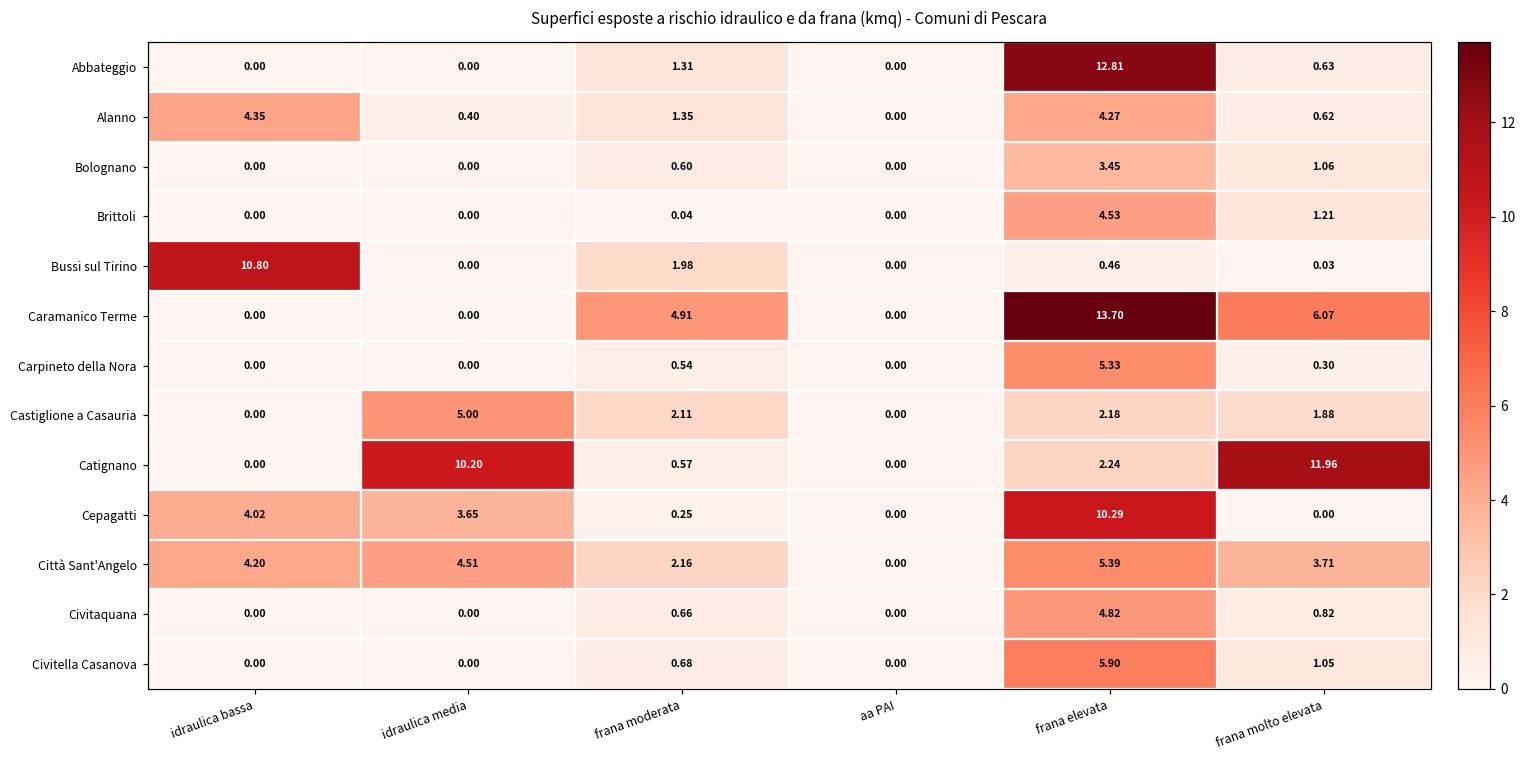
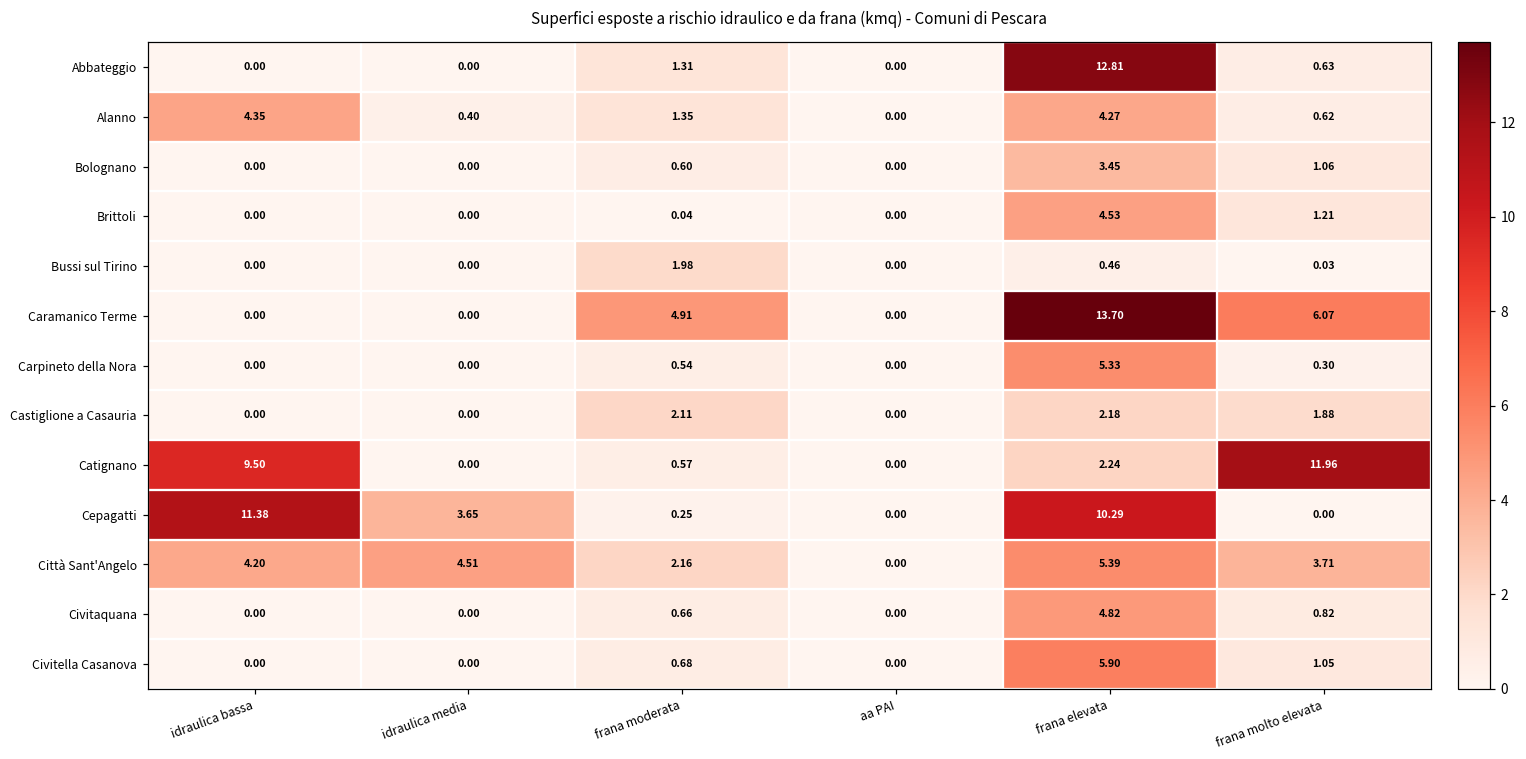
  {
    "Abbateggio": {
      "idraulica bassa": 0.00,
      "idraulica media": 0.00,
      "frana moderata": 1.31,
      "aa PAI": 0.00,
      "frana elevata": 12.81,
      "frana molto elevata": 0.63
    },
    "Alanno": {
      "idraulica bassa": 4.35,
      "idraulica media": 0.40,
      "frana moderata": 1.35,
      "aa PAI": 0.00,
      "frana elevata": 4.27,
      "frana molto elevata": 0.62
    },
    "Bolognano": {
      "idraulica bassa": 0.00,
      "idraulica media": 0.00,
      "frana moderata": 0.60,
      "aa PAI": 0.00,
      "frana elevata": 3.45,
      "frana molto elevata": 1.06
    },
    "Brittoli": {
      "idraulica bassa": 0.00,
      "idraulica media": 0.00,
      "frana moderata": 0.04,
      "aa PAI": 0.00,
      "frana elevata": 4.53,
      "frana molto elevata": 1.21
    },
    "Bussi sul Tirino": {
-     "idraulica bassa": 10.80,
+     "idraulica bassa": 0.00,
      "idraulica media": 0.00,
      "frana moderata": 1.98,
      "aa PAI": 0.00,
      "frana elevata": 0.46,
      "frana molto elevata": 0.03
    },
    "Caramanico Terme": {
      "idraulica bassa": 0.00,
      "idraulica media": 0.00,
      "frana moderata": 4.91,
      "aa PAI": 0.00,
      "frana elevata": 13.70,
      "frana molto elevata": 6.07
    },
    "Carpineto della Nora": {
      "idraulica bassa": 0.00,
      "idraulica media": 0.00,
      "frana moderata": 0.54,
      "aa PAI": 0.00,
      "frana elevata": 5.33,
      "frana molto elevata": 0.30
    },
    "Castiglione a Casauria": {
      "idraulica bassa": 0.00,
-     "idraulica media": 5.00,
+     "idraulica media": 0.00,
      "frana moderata": 2.11,
      "aa PAI": 0.00,
      "frana elevata": 2.18,
      "frana molto elevata": 1.88
    },
    "Catignano": {
-     "idraulica bassa": 0.00,
-     "idraulica media": 10.20,
+     "idraulica bassa": 9.50,
+     "idraulica media": 0.00,
      "frana moderata": 0.57,
      "aa PAI": 0.00,
      "frana elevata": 2.24,
      "frana molto elevata": 11.96
    },
    "Cepagatti": {
-     "idraulica bassa": 4.02,
+     "idraulica bassa": 11.38,
      "idraulica media": 3.65,
      "frana moderata": 0.25,
      "aa PAI": 0.00,
      "frana elevata": 10.29,
      "frana molto elevata": 0.00
    },
    "Città Sant'Angelo": {
      "idraulica bassa": 4.20,
      "idraulica media": 4.51,
      "frana moderata": 2.16,
      "aa PAI": 0.00,
      "frana elevata": 5.39,
      "frana molto elevata": 3.71
    },
    "Civitaquana": {
      "idraulica bassa": 0.00,
      "idraulica media": 0.00,
      "frana moderata": 0.66,
      "aa PAI": 0.00,
      "frana elevata": 4.82,
      "frana molto elevata": 0.82
    },
    "Civitella Casanova": {
      "idraulica bassa": 0.00,
      "idraulica media": 0.00,
      "frana moderata": 0.68,
      "aa PAI": 0.00,
      "frana elevata": 5.90,
      "frana molto elevata": 1.05
    }
  }
